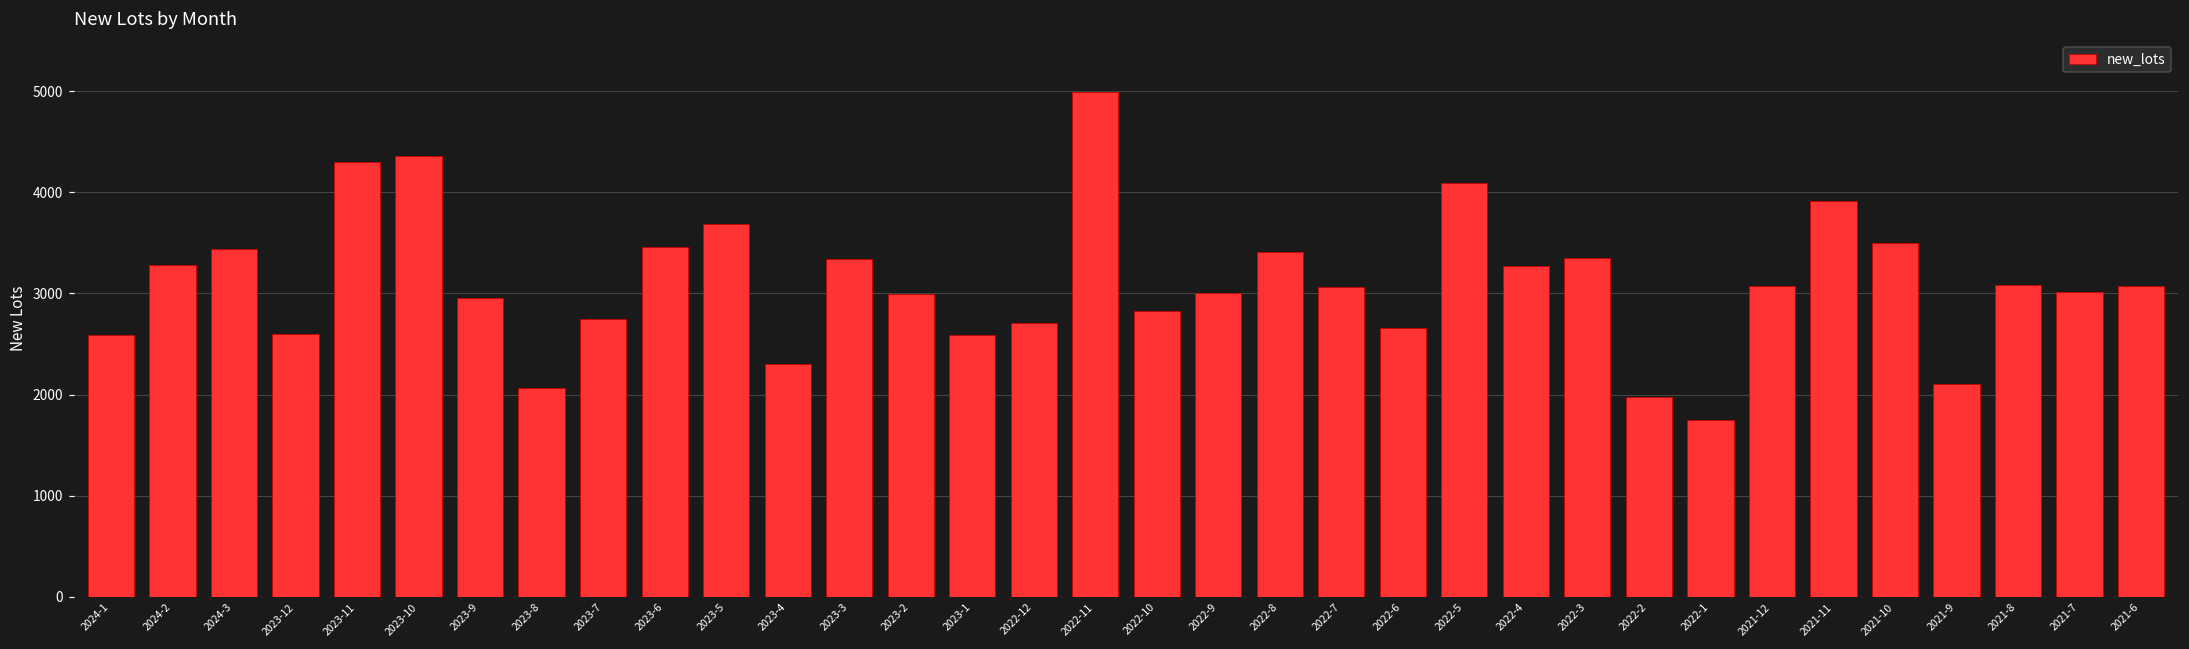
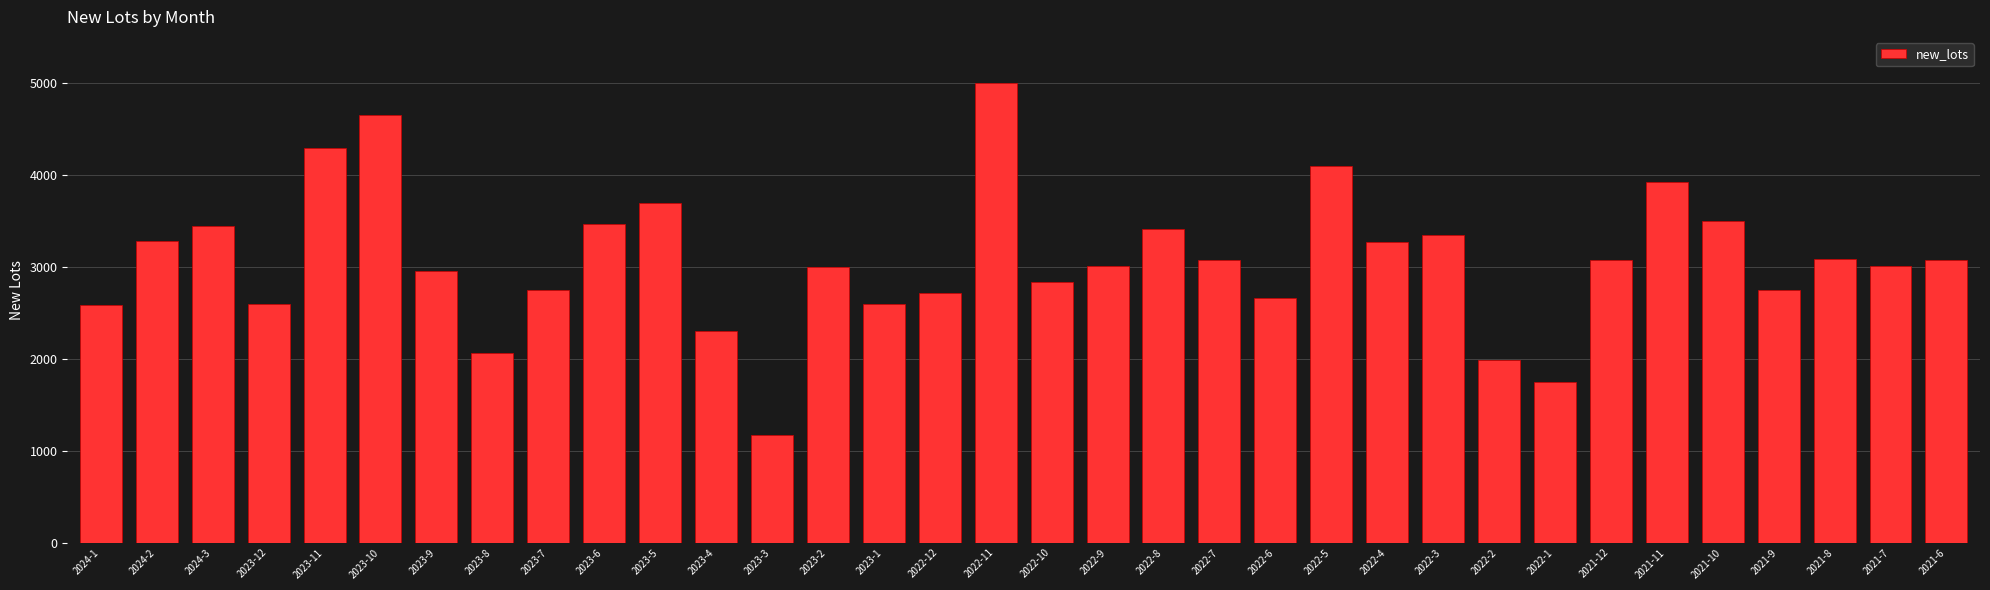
  {
    "2024-1": 2600,
    "2024-2": 3300,
    "2024-3": 3400,
    "2023-12": 2600,
    "2023-11": 4300,
-   "2023-10": 4400,
+   "2023-10": 4600,
    "2023-9": 3000,
    "2023-8": 2100,
    "2023-7": 2700,
    "2023-6": 3500,
    "2023-5": 3700,
    "2023-4": 2300,
-   "2023-3": 3300,
+   "2023-3": 1200,
    "2023-2": 3000,
    "2023-1": 2600,
    "2022-12": 2700,
    "2022-11": 5000,
    "2022-10": 2800,
    "2022-9": 3000,
    "2022-8": 3400,
    "2022-7": 3100,
    "2022-6": 2700,
    "2022-5": 4100,
    "2022-4": 3300,
    "2022-3": 3400,
    "2022-2": 2000,
    "2022-1": 1700,
    "2021-12": 3100,
    "2021-11": 3900,
    "2021-10": 3500,
-   "2021-9": 2100,
+   "2021-9": 2700,
    "2021-8": 3100,
    "2021-7": 3000,
    "2021-6": 3100
  }
